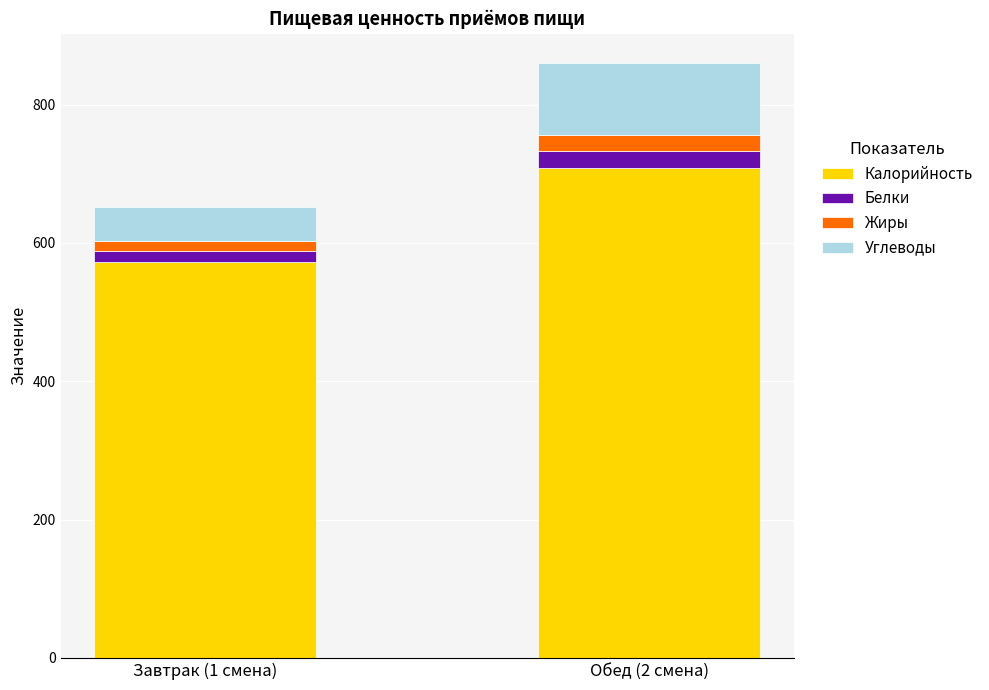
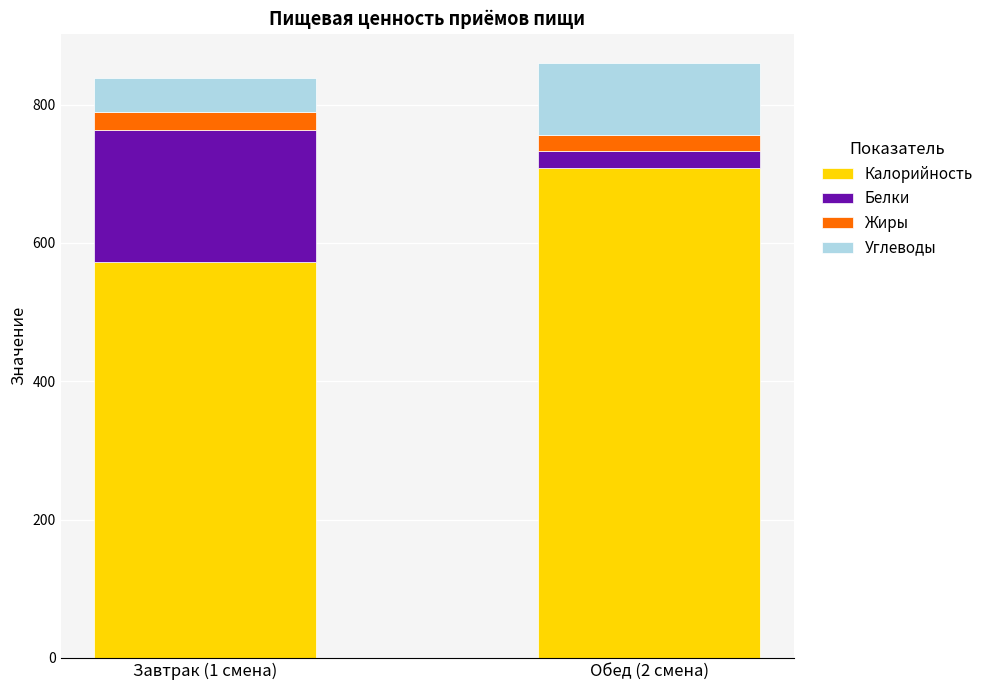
  {
    "Калорийность": {
      "Завтрак (1 смена)": 570,
      "Обед (2 смена)": 710
    },
    "Белки": {
-     "Завтрак (1 смена)": 20,
+     "Завтрак (1 смена)": 190,
      "Обед (2 смена)": 20
    },
    "Жиры": {
-     "Завтрак (1 смена)": 20,
+     "Завтрак (1 смена)": 30,
      "Обед (2 смена)": 20
    },
    "Углеводы": {
      "Завтрак (1 смена)": 50,
      "Обед (2 смена)": 100
    }
  }
